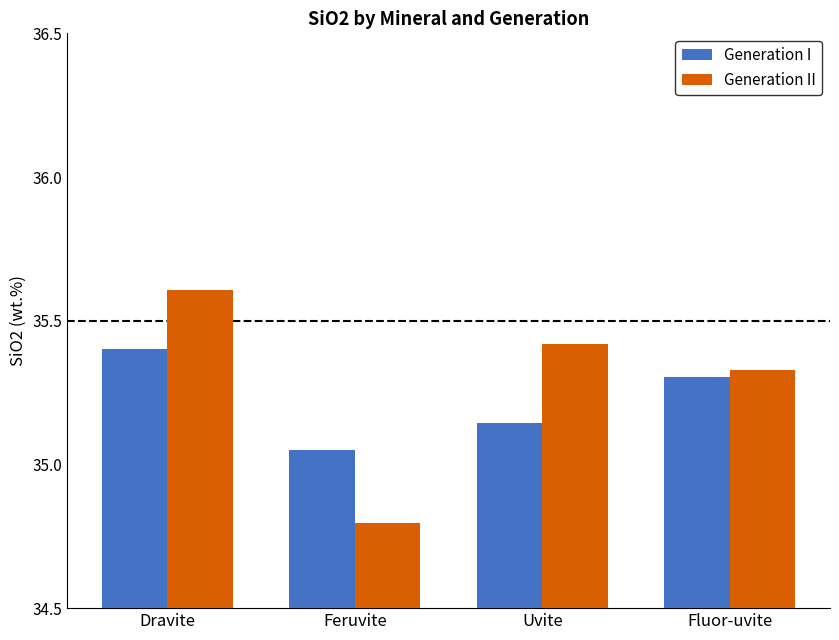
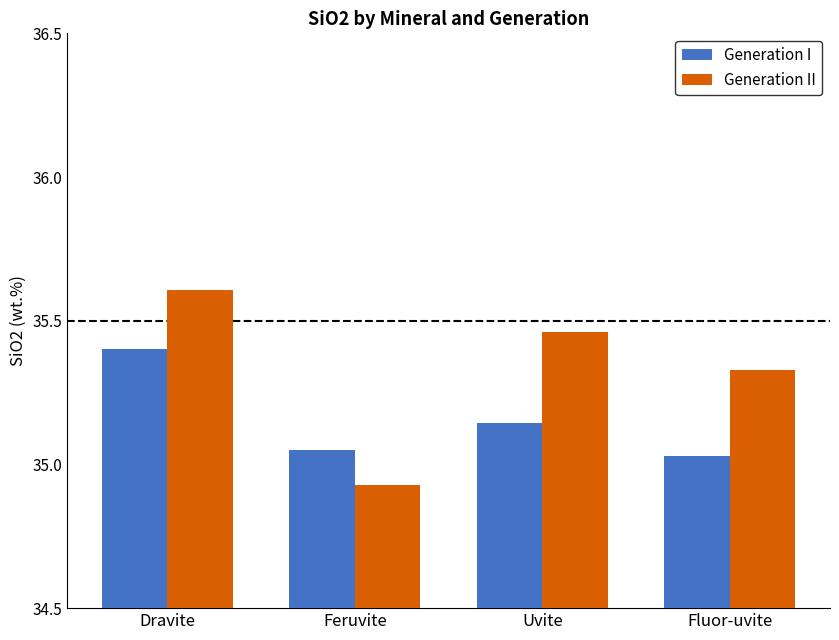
  {
    "Generation I": {
      "Dravite": 35.40,
      "Feruvite": 35.05,
      "Uvite": 35.14,
-     "Fluor-uvite": 35.31
+     "Fluor-uvite": 35.03
    },
    "Generation II": {
      "Dravite": 35.61,
-     "Feruvite": 34.80,
-     "Uvite": 35.42,
+     "Feruvite": 34.93,
+     "Uvite": 35.46,
      "Fluor-uvite": 35.33
    }
  }
